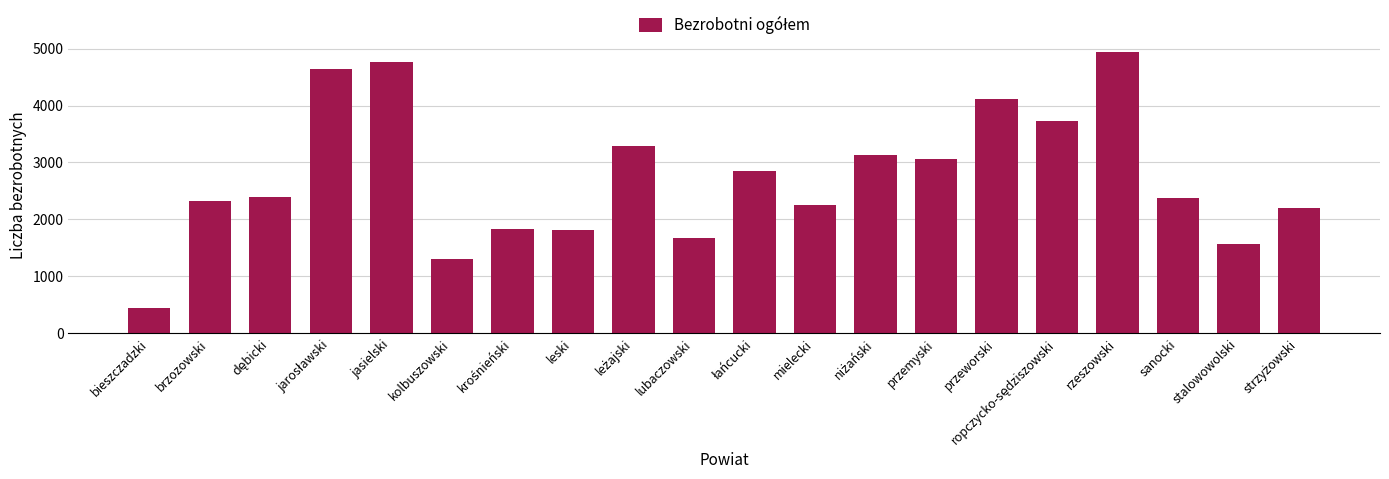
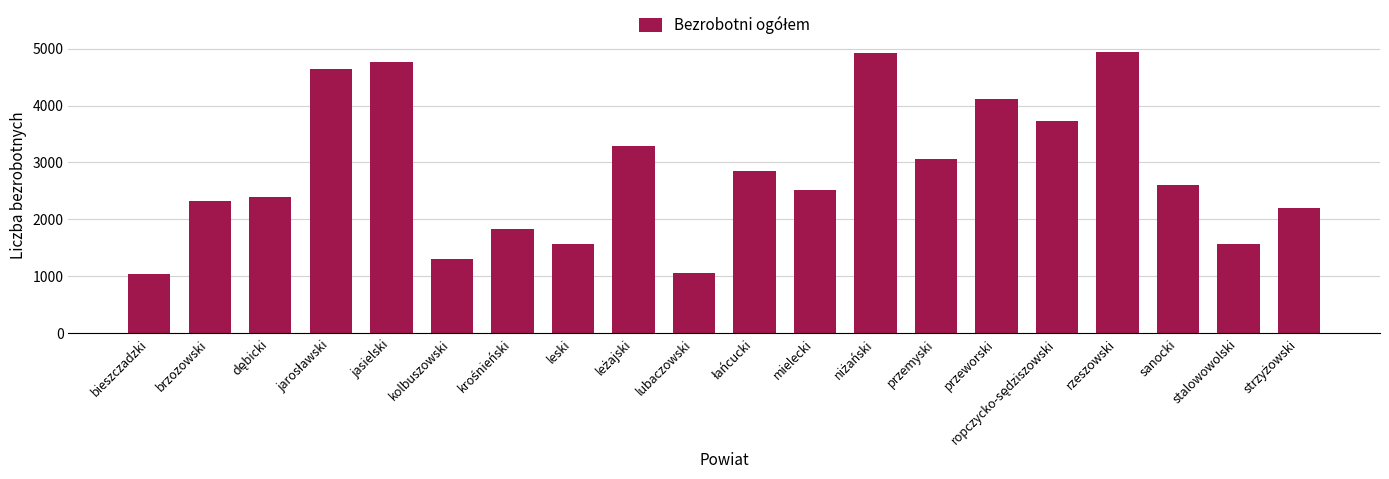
  {
-   "bieszczadzki": 500,
+   "bieszczadzki": 1000,
    "brzozowski": 2300,
    "dębicki": 2400,
    "jarosławski": 4600,
    "jasielski": 4800,
    "kolbuszowski": 1300,
    "krośnieński": 1800,
-   "leski": 1800,
+   "leski": 1600,
    "leżajski": 3300,
-   "lubaczowski": 1700,
+   "lubaczowski": 1100,
    "łańcucki": 2900,
-   "mielecki": 2300,
-   "niżański": 3100,
+   "mielecki": 2500,
+   "niżański": 4900,
    "przemyski": 3100,
    "przeworski": 4100,
    "ropczycko-sędziszowski": 3700,
    "rzeszowski": 4900,
-   "sanocki": 2400,
+   "sanocki": 2600,
    "stalowowolski": 1600,
    "strzyżowski": 2200
  }
